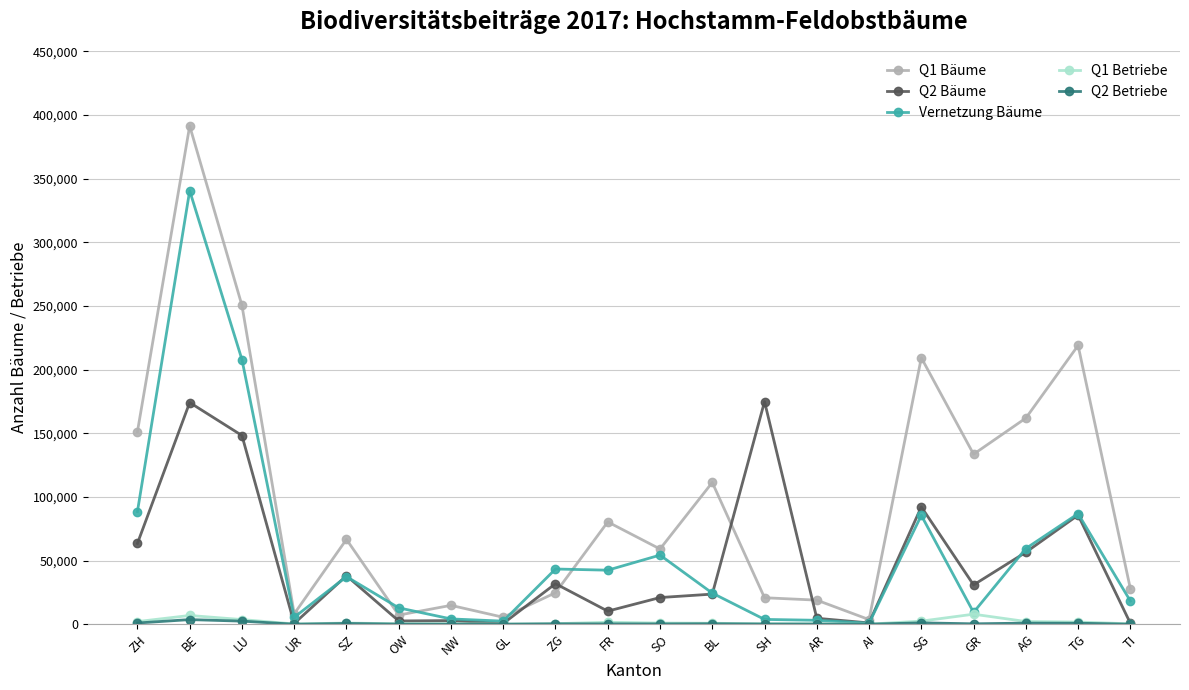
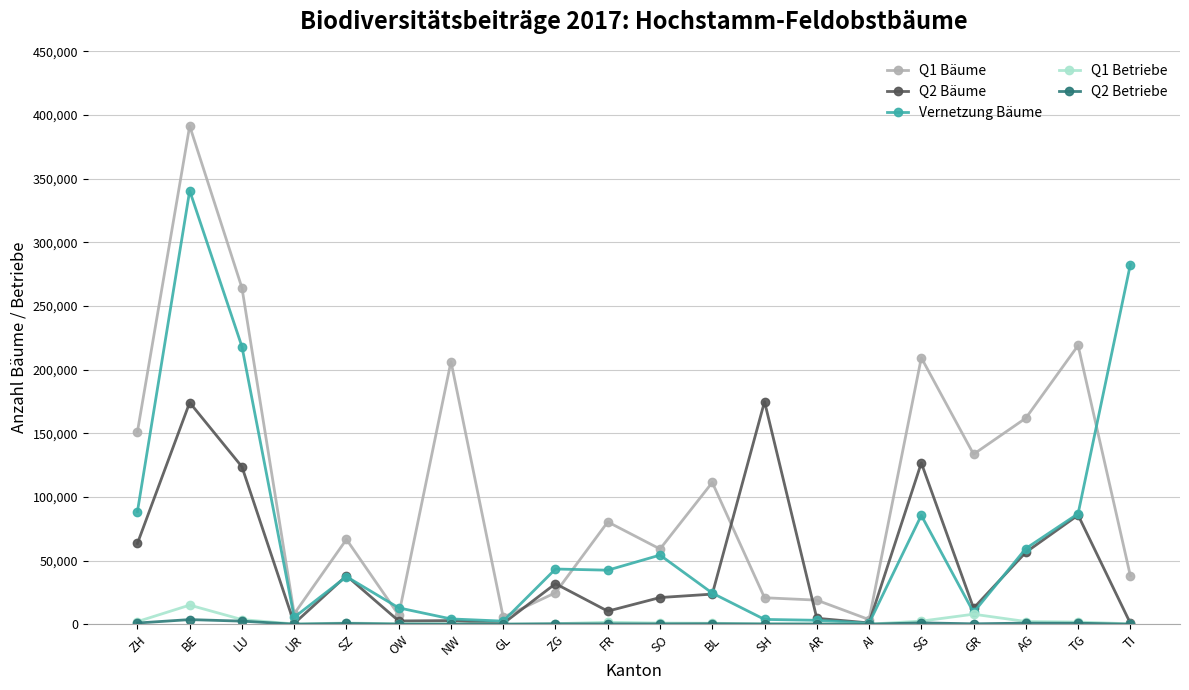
  {
    "Q1 Bäume": {
      "ZH": "151,000",
      "BE": "391,000",
-     "LU": "250,000",
+     "LU": "264,000",
      "UR": "8,000",
      "SZ": "67,000",
      "OW": "7,000",
-     "NW": "15,000",
+     "NW": "206,000",
      "GL": "5,000",
      "ZG": "25,000",
      "FR": "80,000",
      "SO": "59,000",
      "BL": "111,000",
      "SH": "21,000",
      "AR": "19,000",
      "AI": "4,000",
      "SG": "209,000",
      "GR": "134,000",
      "AG": "162,000",
      "TG": "219,000",
-     "TI": "28,000"
+     "TI": "38,000"
    },
    "Q2 Bäume": {
      "ZH": "63,000",
      "BE": "174,000",
-     "LU": "148,000",
+     "LU": "124,000",
      "OW": "3,000",
      "ZG": "32,000",
      "FR": "10,000",
      "SO": "21,000",
      "SH": "175,000",
-     "SG": "92,000",
-     "GR": "31,000",
+     "SG": "127,000",
+     "GR": "13,000",
      "AG": "57,000"
    },
    "Vernetzung Bäume": {
      "ZH": "88,000",
      "BE": "340,000",
-     "LU": "208,000",
+     "LU": "218,000",
      "UR": "5,000",
      "OW": "13,000",
      "ZG": "43,000",
      "FR": "42,000",
      "SO": "54,000",
      "SH": "4,000",
      "SG": "85,000",
      "AG": "59,000",
-     "TI": "18,000"
+     "TI": "282,000"
    },
    "Q1 Betriebe": {
-     "BE": "7,000"
+     "BE": "15,000"
    },
    "Q2 Betriebe": {
      "BE": "4,000",
      "GR": "0"
    }
  }
